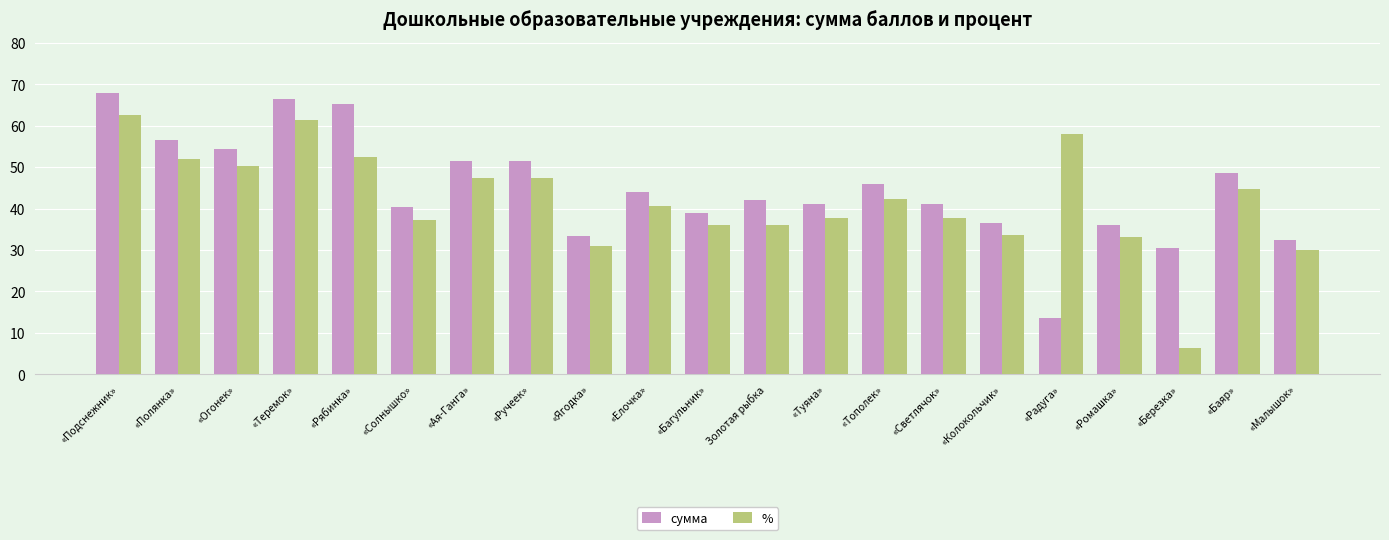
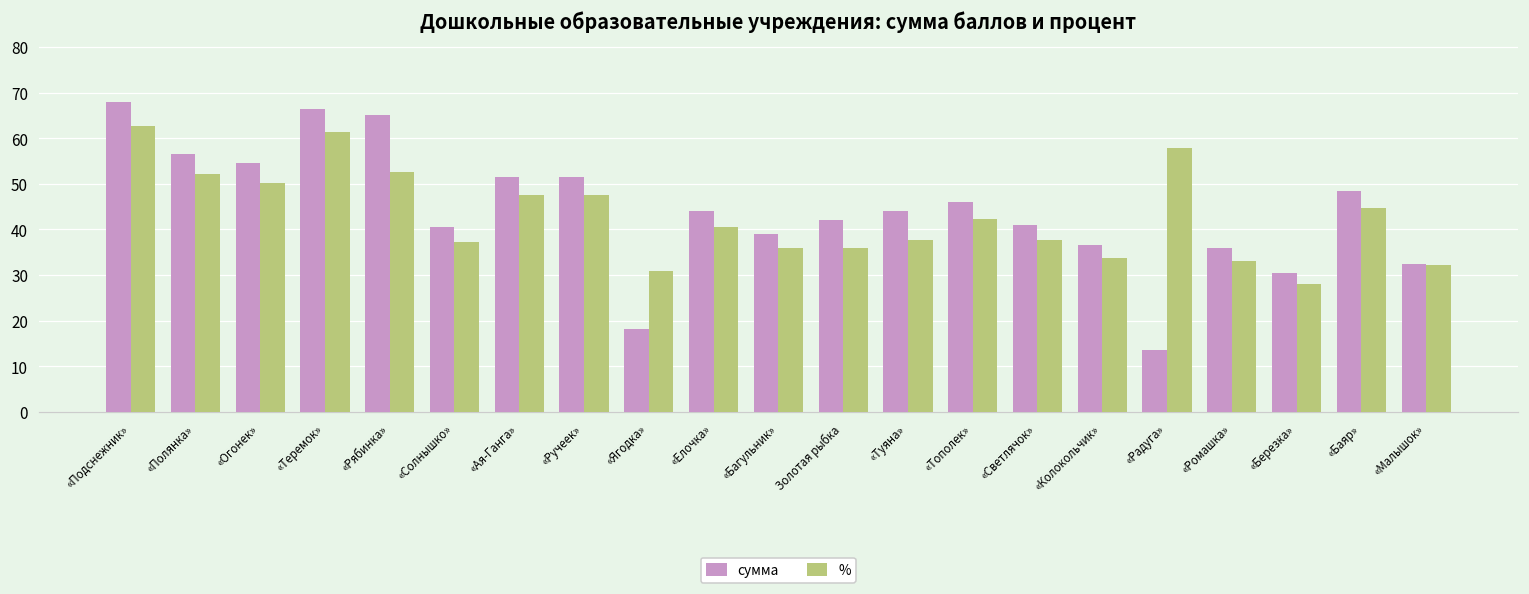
  {
    "сумма": {
      "«Подснежник»": 68,
      "«Полянка»": 57,
      "«Огонек»": 55,
      "«Теремок»": 67,
      "«Рябинка»": 65,
      "«Солнышко»": 41,
      "«Ая-Ганга»": 52,
      "«Ручеек»": 52,
-     "«Ягодка»": 34,
+     "«Ягодка»": 18,
      "«Елочка»": 44,
      "«Багульник»": 39,
      "Золотая рыбка": 42,
-     "«Туяна»": 41,
+     "«Туяна»": 44,
      "«Тополек»": 46,
      "«Светлячок»": 41,
      "«Колокольчик»": 37,
      "«Радуга»": 14,
      "«Ромашка»": 36,
      "«Березка»": 31,
      "«Баяр»": 49,
      "«Малышок»": 33
    },
    "%": {
      "«Подснежник»": 63,
      "«Полянка»": 52,
      "«Огонек»": 50,
      "«Теремок»": 61,
      "«Рябинка»": 53,
      "«Солнышко»": 37,
      "«Ая-Ганга»": 47,
      "«Ручеек»": 47,
      "«Ягодка»": 31,
      "«Елочка»": 41,
      "«Багульник»": 36,
      "Золотая рыбка": 36,
      "«Туяна»": 38,
      "«Тополек»": 42,
      "«Светлячок»": 38,
      "«Колокольчик»": 34,
      "«Радуга»": 58,
      "«Ромашка»": 33,
-     "«Березка»": 6,
+     "«Березка»": 28,
      "«Баяр»": 45,
-     "«Малышок»": 30
+     "«Малышок»": 32
    }
  }
